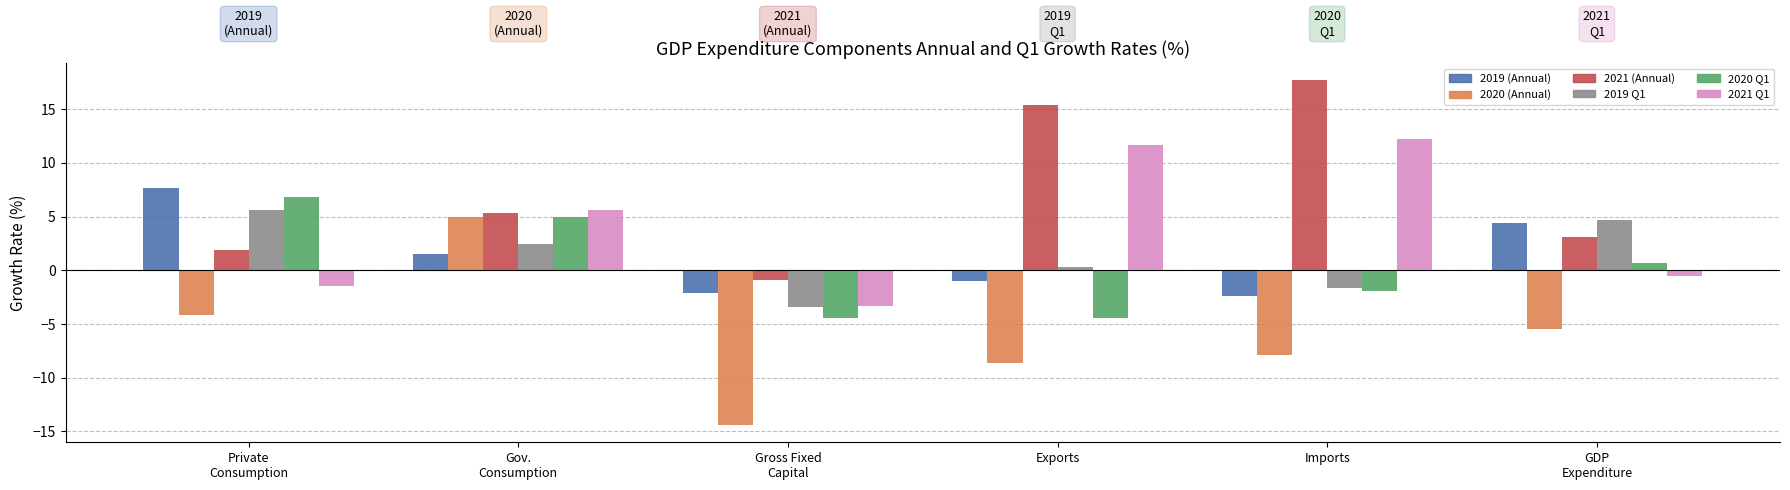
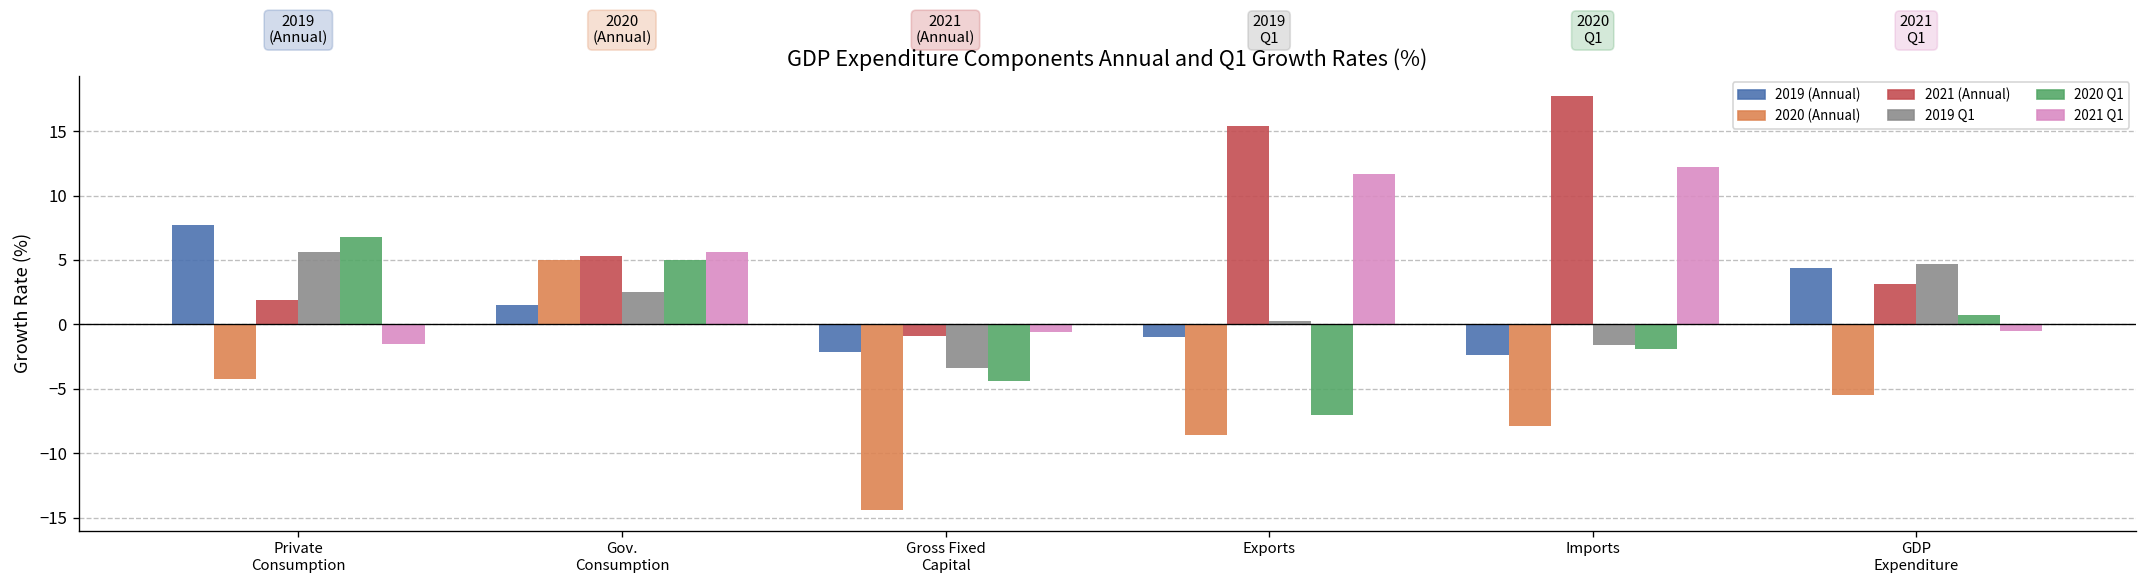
  {
    "2019 (Annual)": {
      "Private Consumption": 7.7,
      "Gov. Consumption": 1.5,
      "Gross Fixed Capital": -2.1,
      "Exports": -1.0,
      "Imports": -2.4,
      "GDP Expenditure": 4.4
    },
    "2019 Q1": {
      "Private Consumption": 5.6,
      "Gov. Consumption": 2.5,
      "Gross Fixed Capital": -3.4,
      "Exports": 0.3,
      "Imports": -1.6,
      "GDP Expenditure": 4.7
    },
    "2020 Q1": {
      "Private Consumption": 6.8,
      "Gov. Consumption": 5.0,
      "Gross Fixed Capital": -4.4,
-     "Exports": -4.4,
+     "Exports": -7.0,
      "Imports": -1.9,
      "GDP Expenditure": 0.7
    },
    "2021 Q1": {
      "Private Consumption": -1.5,
      "Gov. Consumption": 5.6,
-     "Gross Fixed Capital": -3.3,
+     "Gross Fixed Capital": -0.6,
      "Exports": 11.7,
      "Imports": 12.2,
      "GDP Expenditure": -0.5
    }
  }
